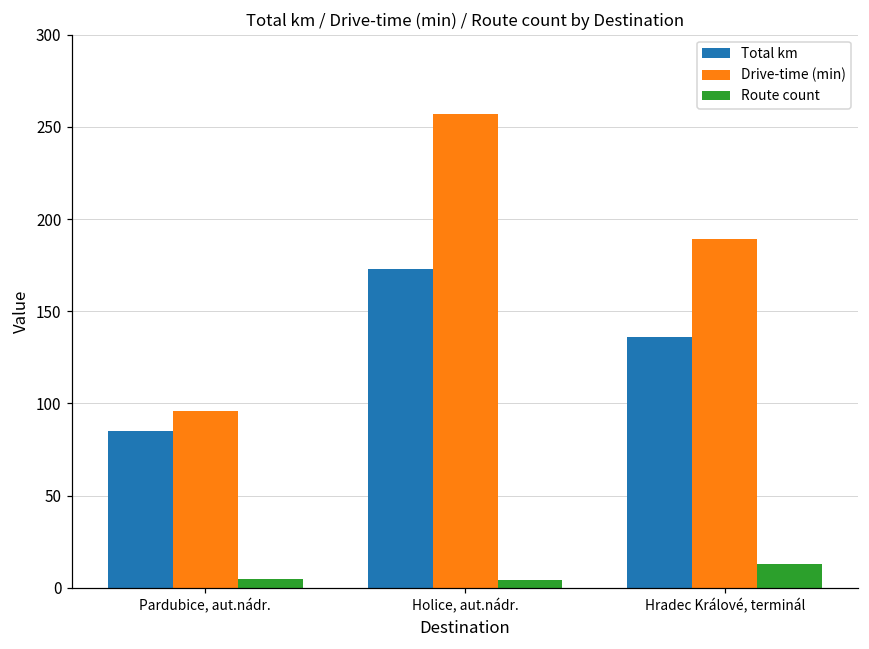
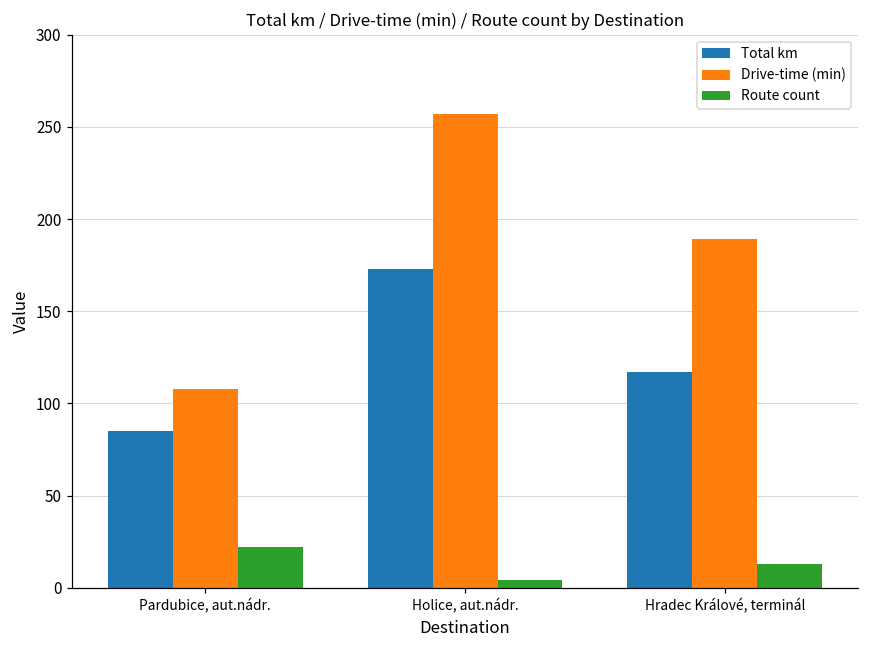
  {
    "Total km": {
      "Pardubice, aut.nádr.": 85,
      "Holice, aut.nádr.": 173,
-     "Hradec Králové, terminál": 136
+     "Hradec Králové, terminál": 117
    },
    "Drive-time (min)": {
-     "Pardubice, aut.nádr.": 96,
+     "Pardubice, aut.nádr.": 108,
      "Holice, aut.nádr.": 257,
      "Hradec Králové, terminál": 189
    },
    "Route count": {
-     "Pardubice, aut.nádr.": 5,
+     "Pardubice, aut.nádr.": 22,
      "Holice, aut.nádr.": 4,
      "Hradec Králové, terminál": 13
    }
  }
